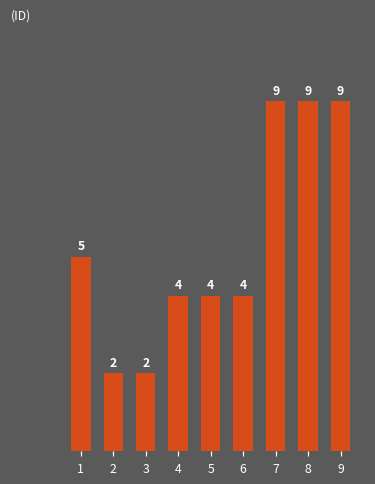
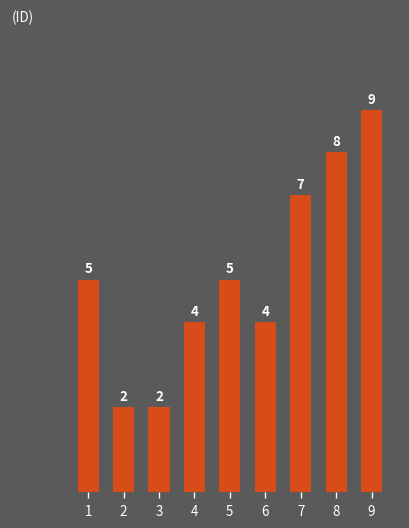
  {
    "1": 5,
    "2": 2,
    "3": 2,
    "4": 4,
-   "5": 4,
+   "5": 5,
    "6": 4,
-   "7": 9,
-   "8": 9,
+   "7": 7,
+   "8": 8,
    "9": 9
  }
